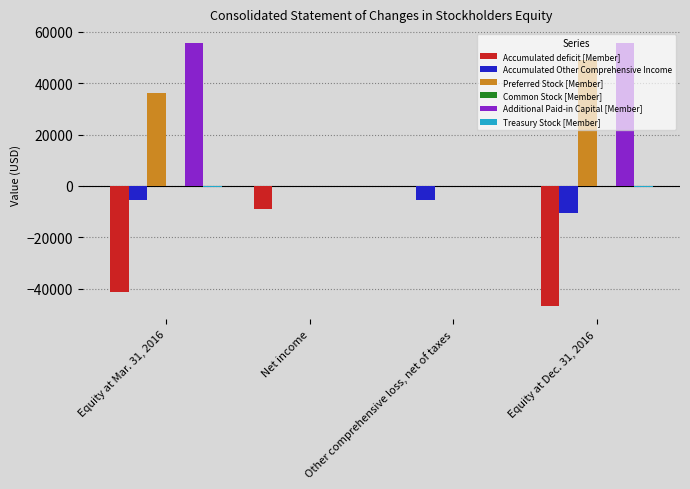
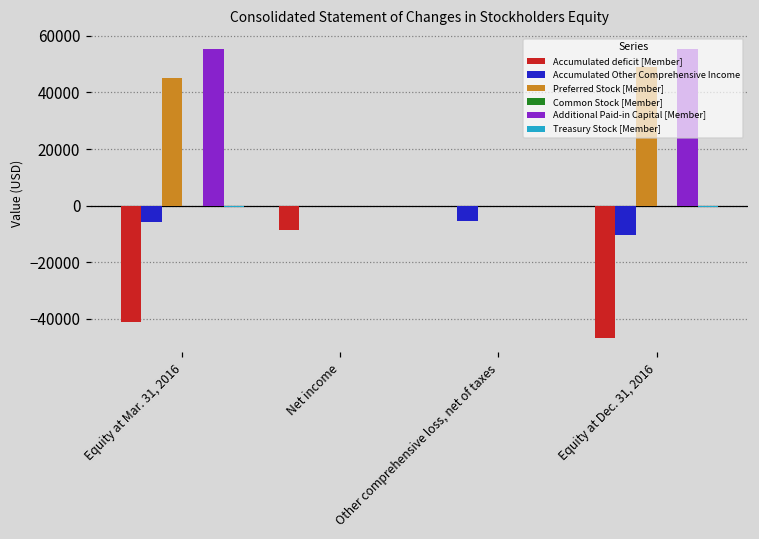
  {
    "Accumulated deficit [Member]": {
      "Equity at Mar. 31, 2016": -41000,
      "Net income": -9000,
      "Other comprehensive loss, net of taxes": 0,
      "Equity at Dec. 31, 2016": -47000
    },
    "Accumulated Other Comprehensive Income": {
      "Equity at Mar. 31, 2016": -6000,
      "Net income": 0,
      "Other comprehensive loss, net of taxes": -5000,
      "Equity at Dec. 31, 2016": -11000
    },
    "Preferred Stock [Member]": {
-     "Equity at Mar. 31, 2016": 36000,
+     "Equity at Mar. 31, 2016": 45000,
      "Net income": 0,
      "Other comprehensive loss, net of taxes": 0
    },
    "Common Stock [Member]": {
      "Net income": 0,
      "Other comprehensive loss, net of taxes": 0
    },
    "Additional Paid-in Capital [Member]": {
      "Equity at Mar. 31, 2016": 55000,
      "Net income": 0,
      "Other comprehensive loss, net of taxes": 0
    },
    "Treasury Stock [Member]": {
      "Net income": 0,
      "Other comprehensive loss, net of taxes": 0
    }
  }
